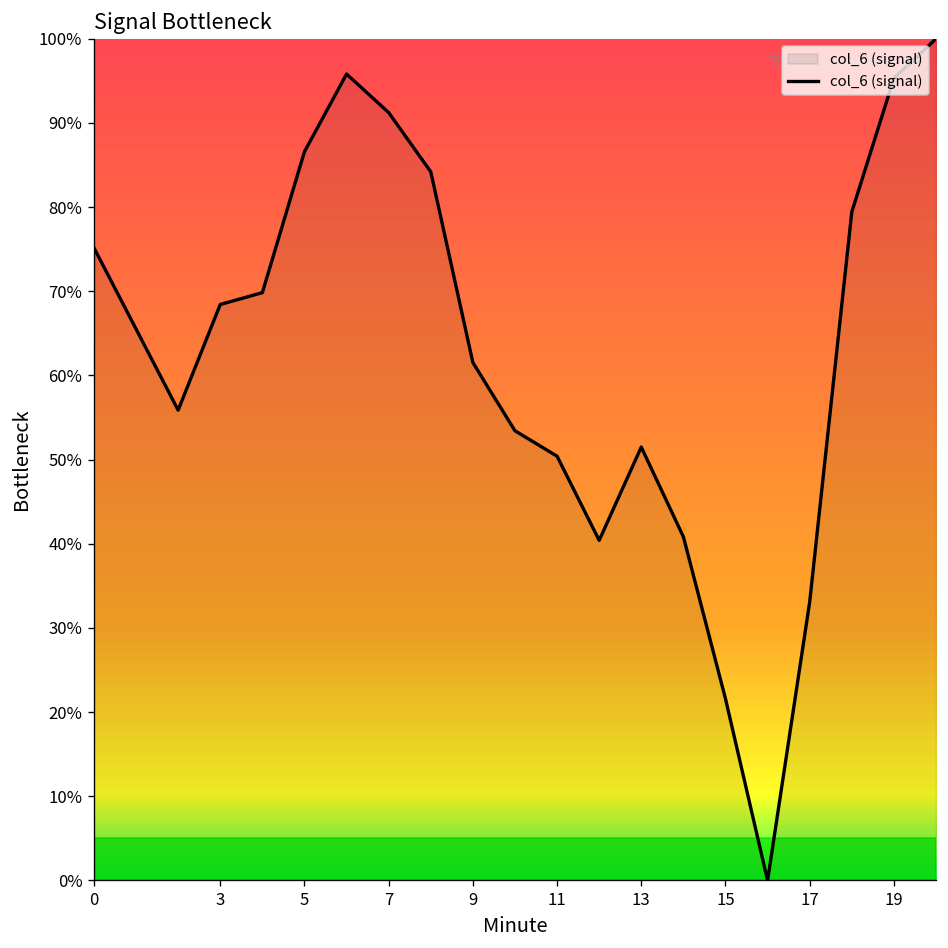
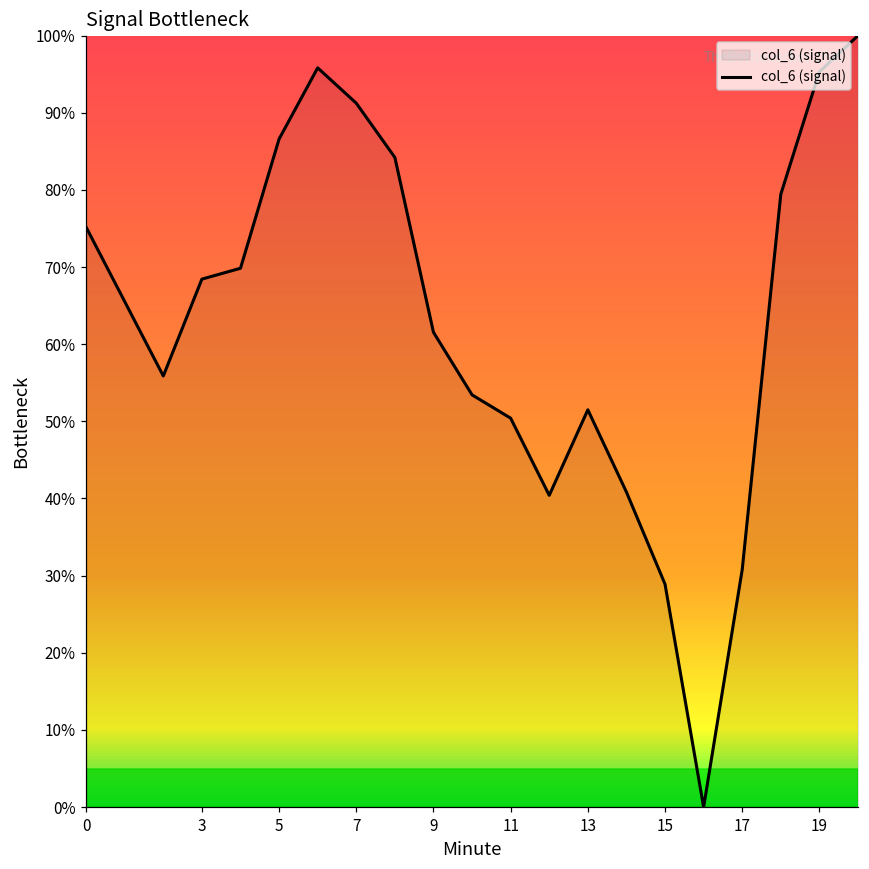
  {
    "0": "75%",
    "3": "68%",
    "5": "87%",
    "7": "91%",
    "9": "62%",
    "11": "50%",
    "13": "51%",
-   "15": "22%",
-   "17": "33%"
+   "15": "29%",
+   "17": "31%"
  }
